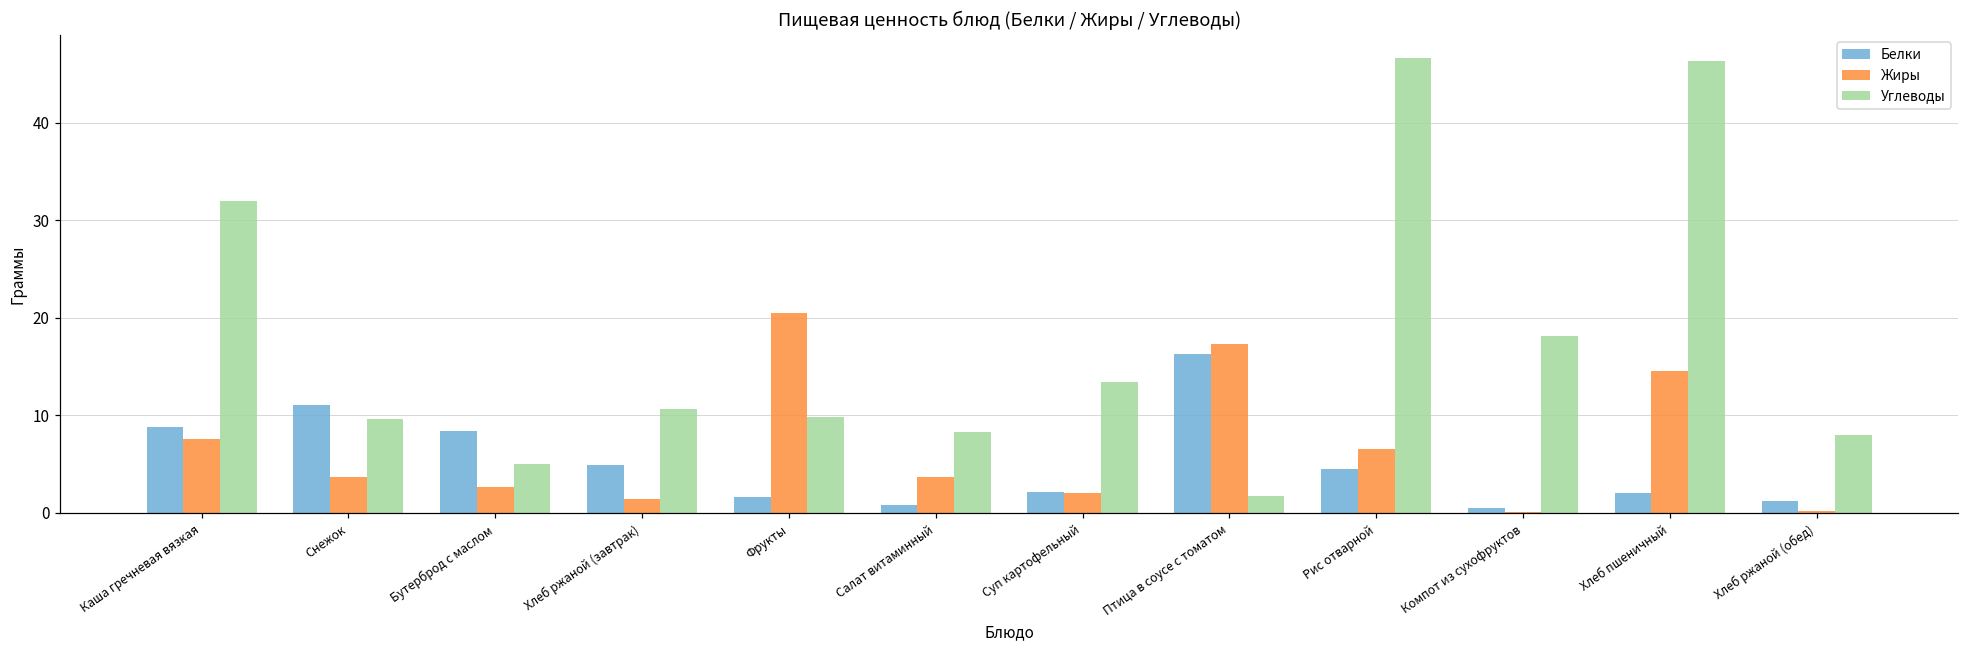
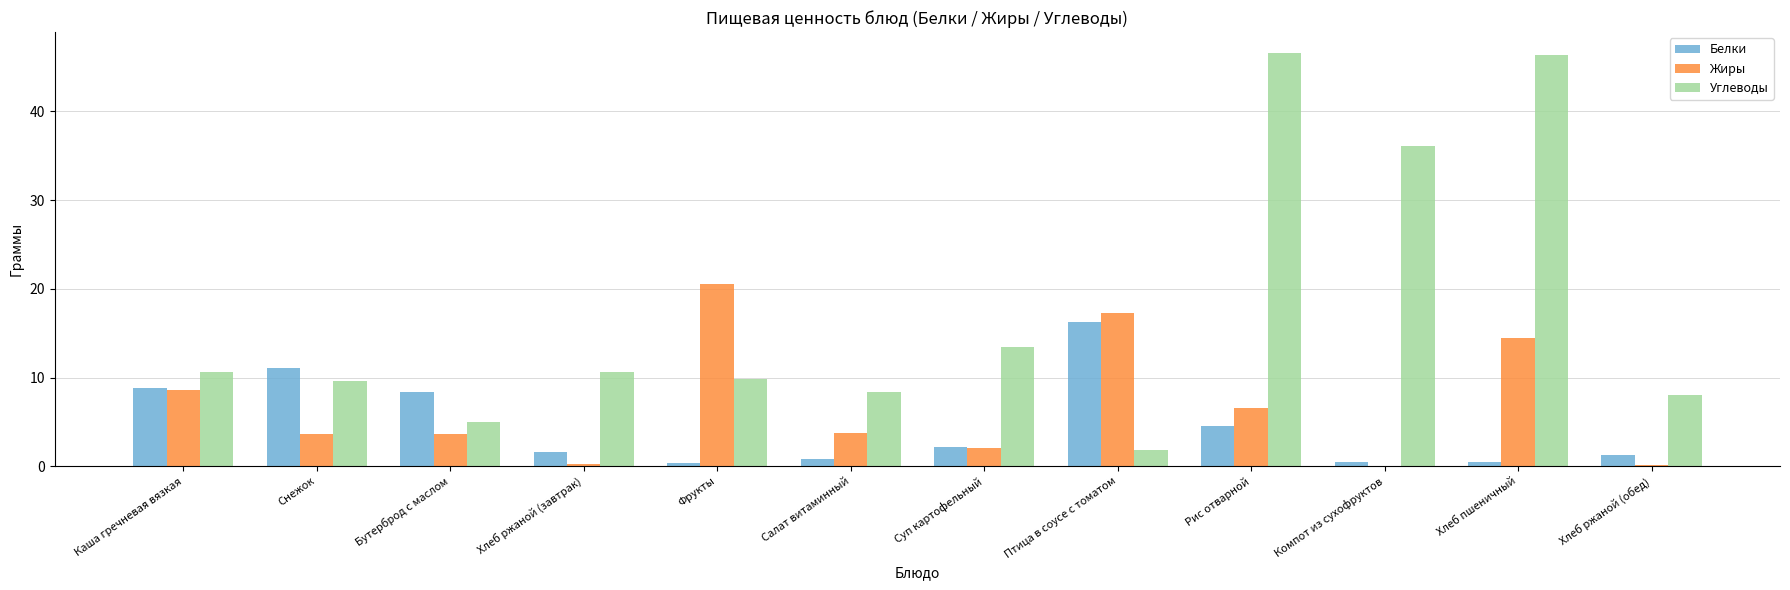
  {
    "Белки": {
      "Каша гречневая вязкая": 9,
      "Снежок": 11,
      "Бутерброд с маслом": 8,
-     "Хлеб ржаной (завтрак)": 5,
-     "Фрукты": 2,
+     "Хлеб ржаной (завтрак)": 2,
+     "Фрукты": 0,
      "Салат витаминный": 1,
      "Суп картофельный": 2,
      "Птица в соусе с томатом": 16,
      "Рис отварной": 5,
      "Компот из сухофруктов": 1,
-     "Хлеб пшеничный": 2,
+     "Хлеб пшеничный": 1,
      "Хлеб ржаной (обед)": 1
    },
    "Жиры": {
-     "Каша гречневая вязкая": 8,
+     "Каша гречневая вязкая": 9,
      "Снежок": 4,
-     "Бутерброд с маслом": 3,
-     "Хлеб ржаной (завтрак)": 1,
+     "Бутерброд с маслом": 4,
+     "Хлеб ржаной (завтрак)": 0,
      "Фрукты": 21,
      "Салат витаминный": 4,
      "Суп картофельный": 2,
      "Птица в соусе с томатом": 17,
      "Рис отварной": 7,
      "Хлеб пшеничный": 15
    },
    "Углеводы": {
-     "Каша гречневая вязкая": 32,
+     "Каша гречневая вязкая": 11,
      "Снежок": 10,
      "Бутерброд с маслом": 5,
      "Хлеб ржаной (завтрак)": 11,
      "Фрукты": 10,
      "Салат витаминный": 8,
      "Суп картофельный": 13,
      "Птица в соусе с томатом": 2,
      "Рис отварной": 47,
-     "Компот из сухофруктов": 18,
+     "Компот из сухофруктов": 36,
      "Хлеб пшеничный": 46,
      "Хлеб ржаной (обед)": 8
    }
  }
